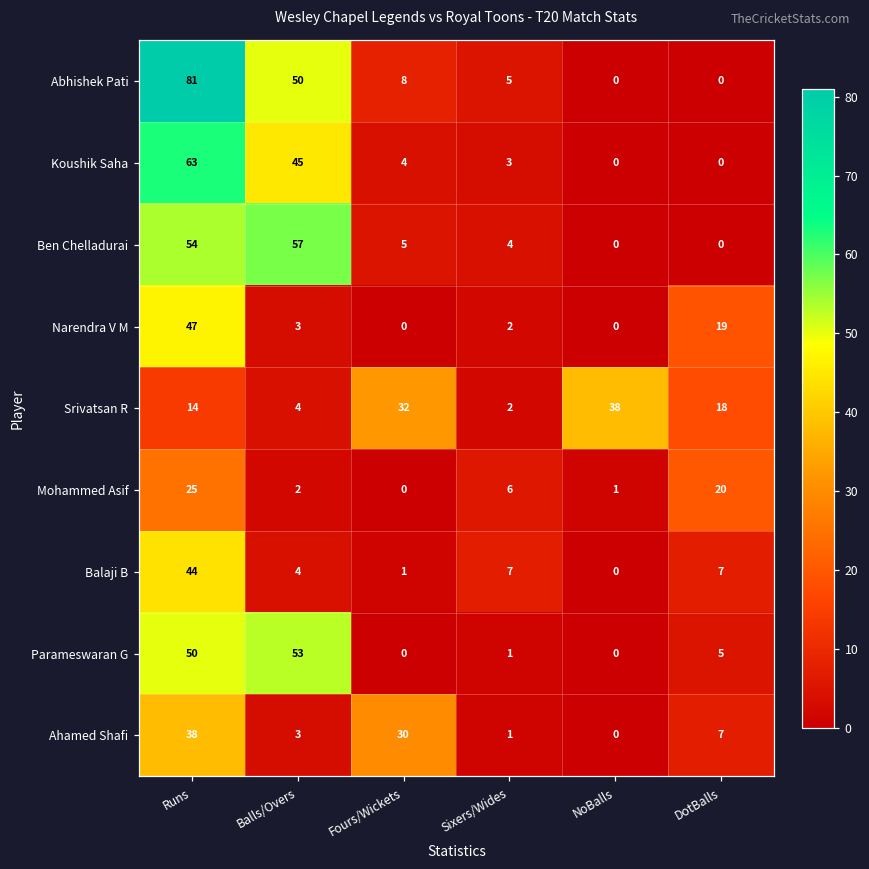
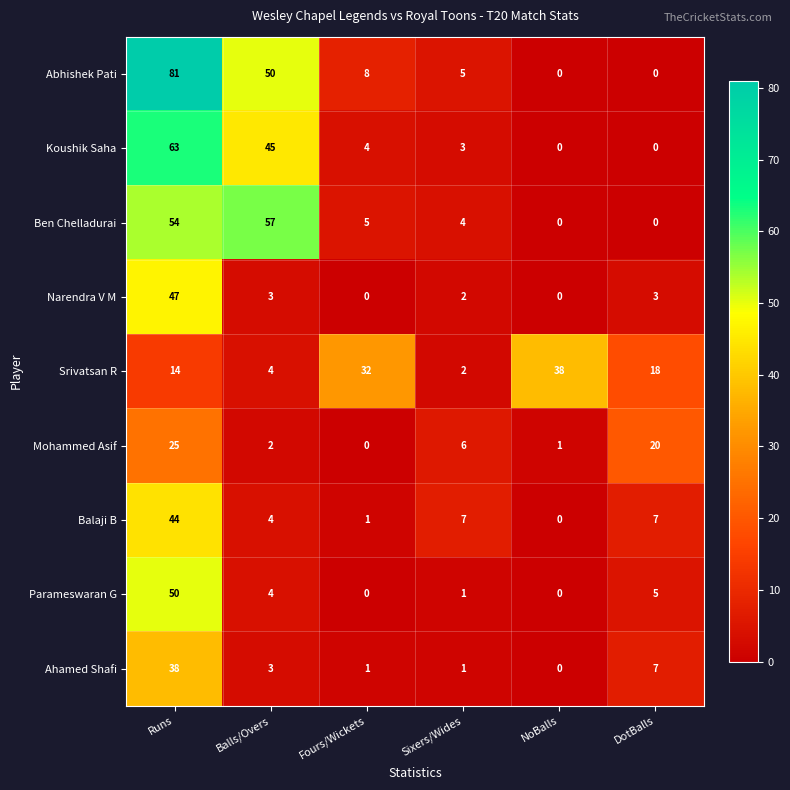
  {
    "Abhishek Pati": {
      "Runs": 81,
      "Balls/Overs": 50,
      "Fours/Wickets": 8,
      "Sixers/Wides": 5,
      "NoBalls": 0,
      "DotBalls": 0
    },
    "Koushik Saha": {
      "Runs": 63,
      "Balls/Overs": 45,
      "Fours/Wickets": 4,
      "Sixers/Wides": 3,
      "NoBalls": 0,
      "DotBalls": 0
    },
    "Ben Chelladurai": {
      "Runs": 54,
      "Balls/Overs": 57,
      "Fours/Wickets": 5,
      "Sixers/Wides": 4,
      "NoBalls": 0,
      "DotBalls": 0
    },
    "Narendra V M": {
      "Runs": 47,
      "Balls/Overs": 3,
      "Fours/Wickets": 0,
      "Sixers/Wides": 2,
      "NoBalls": 0,
-     "DotBalls": 19
+     "DotBalls": 3
    },
    "Srivatsan R": {
      "Runs": 14,
      "Balls/Overs": 4,
      "Fours/Wickets": 32,
      "Sixers/Wides": 2,
      "NoBalls": 38,
      "DotBalls": 18
    },
    "Mohammed Asif": {
      "Runs": 25,
      "Balls/Overs": 2,
      "Fours/Wickets": 0,
      "Sixers/Wides": 6,
      "NoBalls": 1,
      "DotBalls": 20
    },
    "Balaji B": {
      "Runs": 44,
      "Balls/Overs": 4,
      "Fours/Wickets": 1,
      "Sixers/Wides": 7,
      "NoBalls": 0,
      "DotBalls": 7
    },
    "Parameswaran G": {
      "Runs": 50,
-     "Balls/Overs": 53,
+     "Balls/Overs": 4,
      "Fours/Wickets": 0,
      "Sixers/Wides": 1,
      "NoBalls": 0,
      "DotBalls": 5
    },
    "Ahamed Shafi": {
      "Runs": 38,
      "Balls/Overs": 3,
-     "Fours/Wickets": 30,
+     "Fours/Wickets": 1,
      "Sixers/Wides": 1,
      "NoBalls": 0,
      "DotBalls": 7
    }
  }
